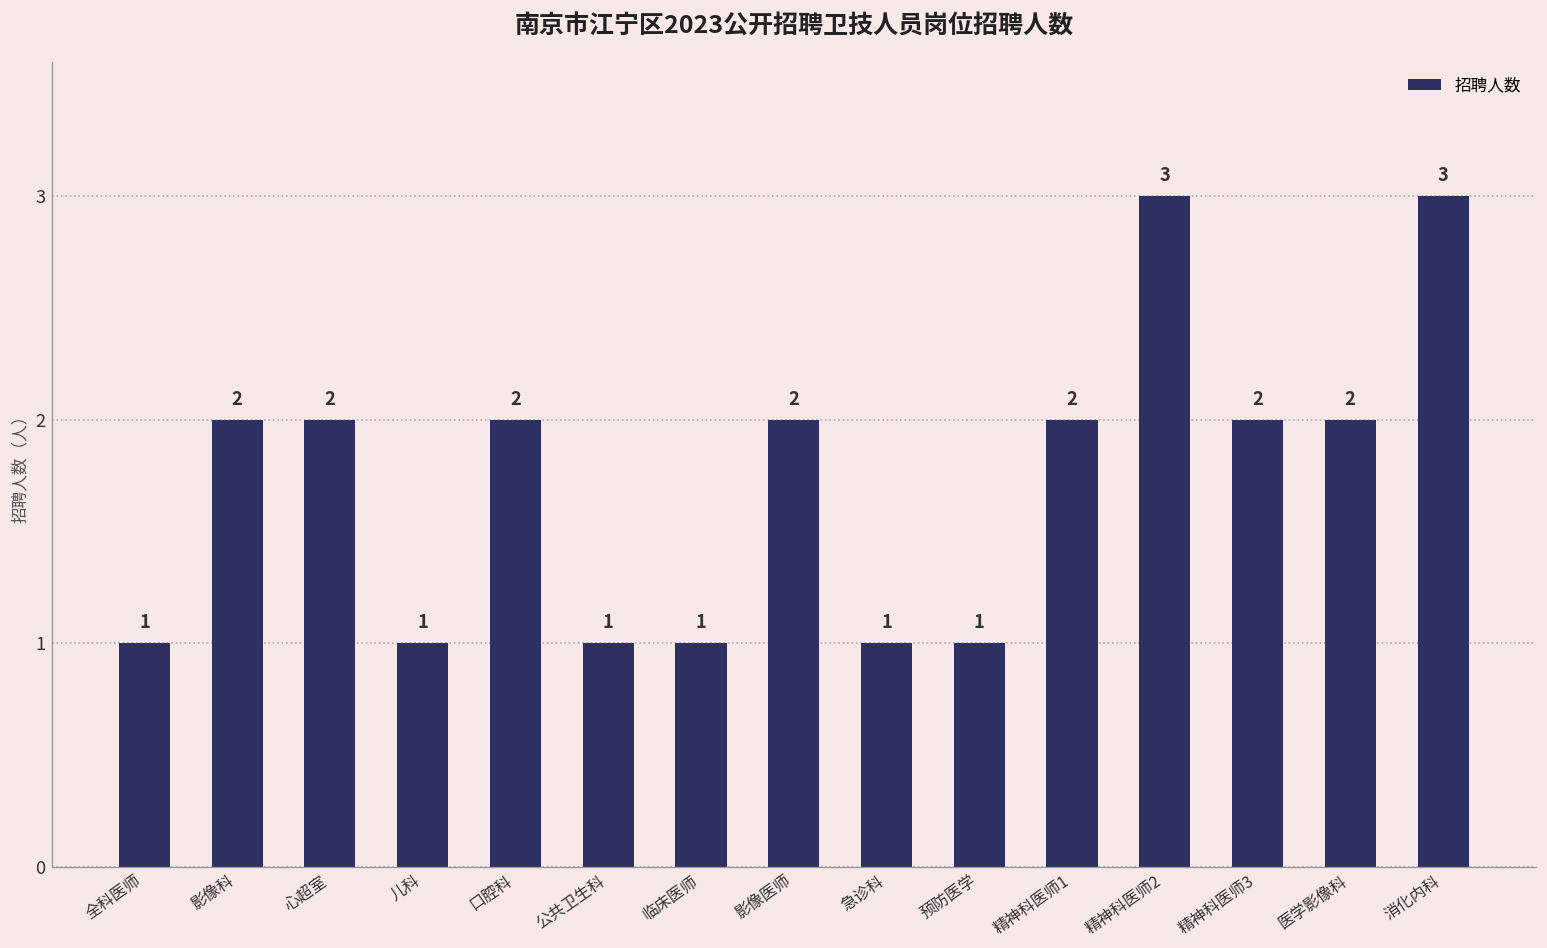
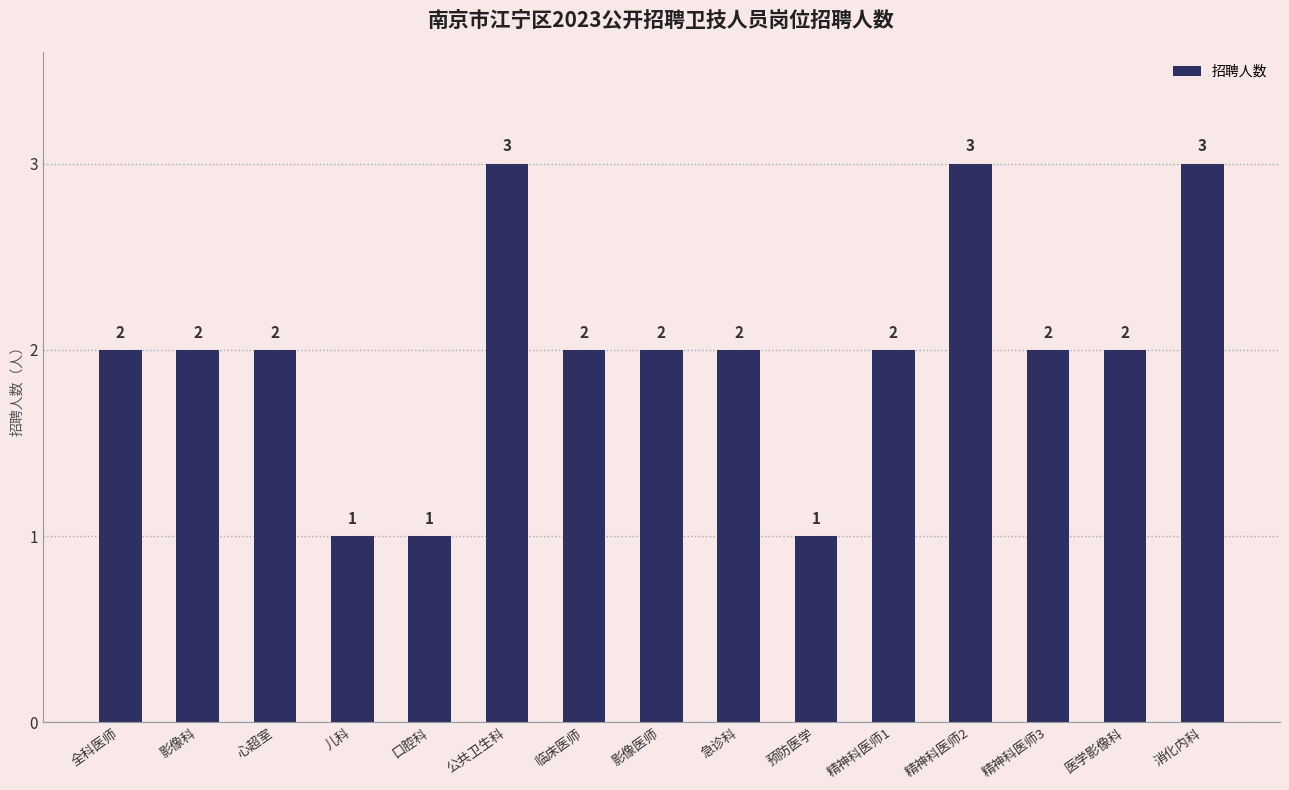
  {
-   "全科医师": 1,
+   "全科医师": 2,
    "影像科": 2,
    "心超室": 2,
    "儿科": 1,
-   "口腔科": 2,
-   "公共卫生科": 1,
-   "临床医师": 1,
+   "口腔科": 1,
+   "公共卫生科": 3,
+   "临床医师": 2,
    "影像医师": 2,
-   "急诊科": 1,
+   "急诊科": 2,
    "预防医学": 1,
    "精神科医师1": 2,
    "精神科医师2": 3,
    "精神科医师3": 2,
    "医学影像科": 2,
    "消化内科": 3
  }
